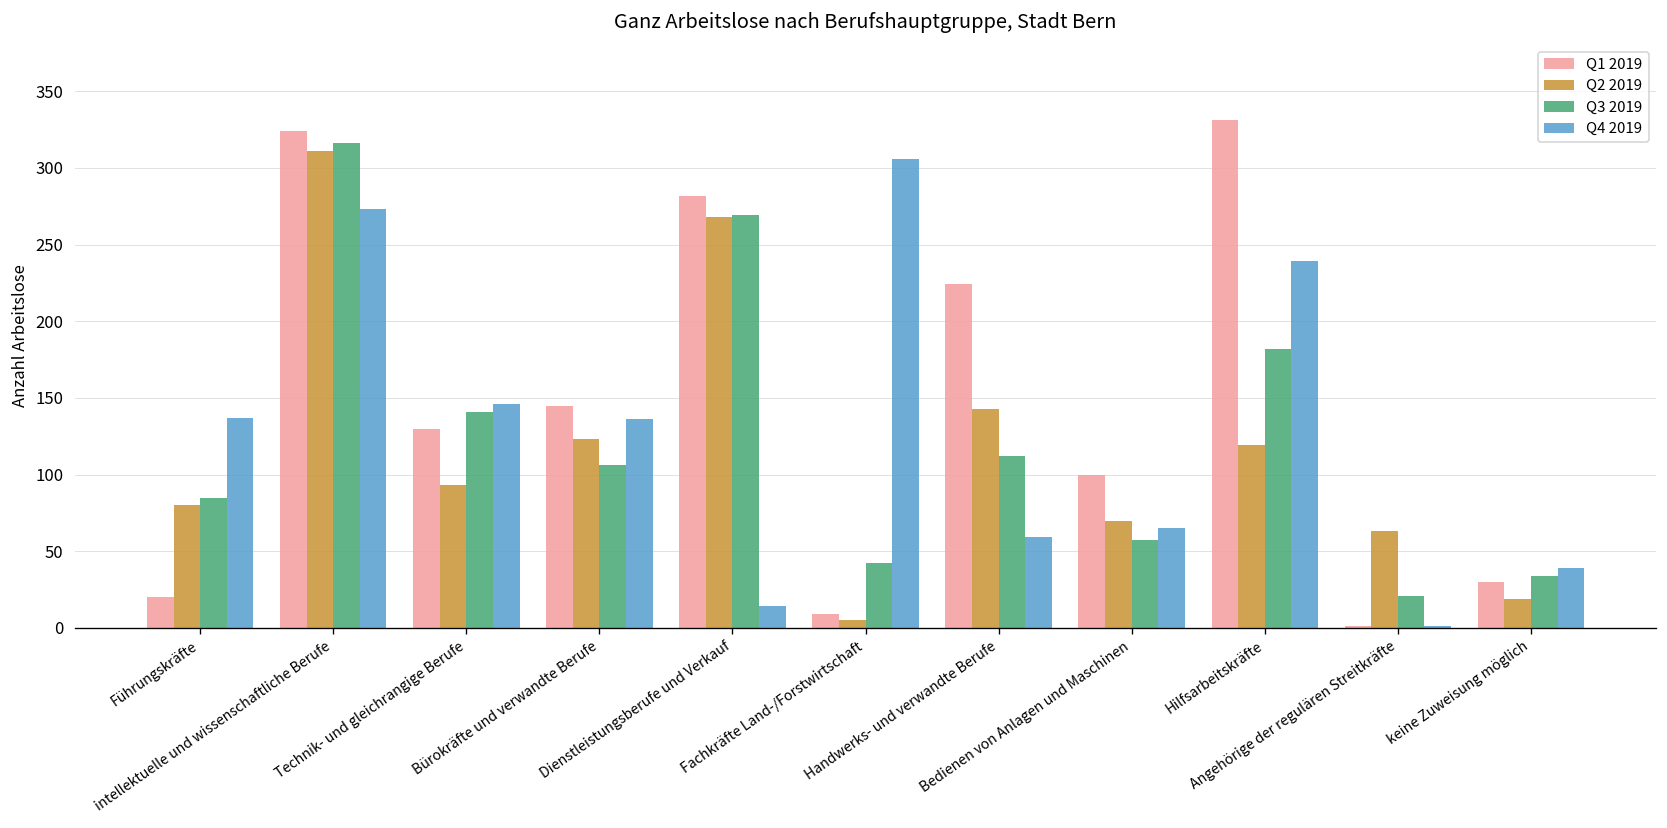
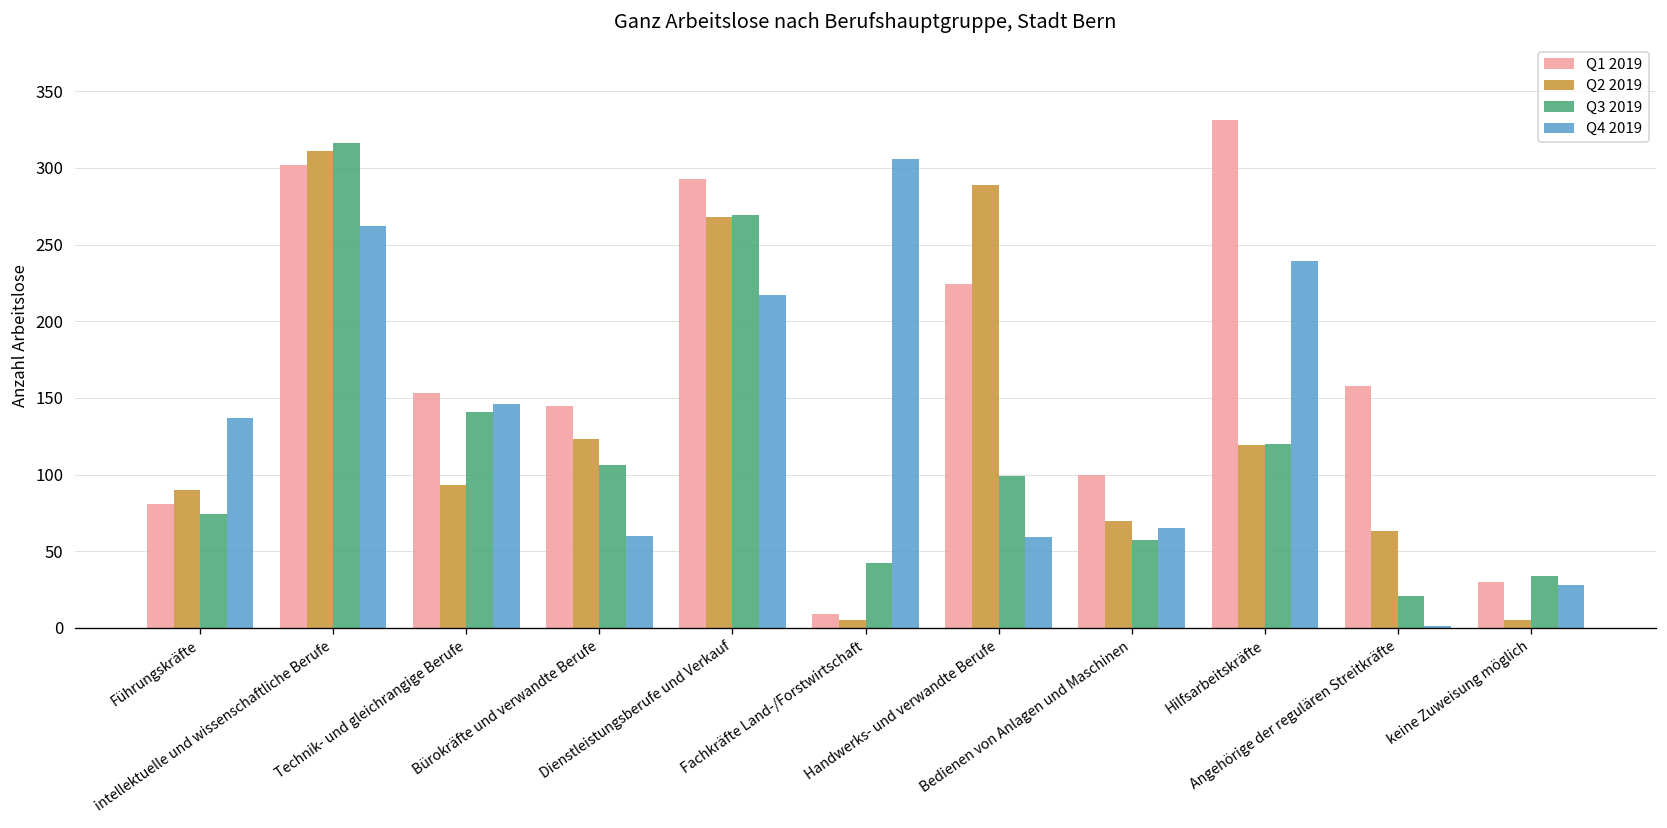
  {
    "Q1 2019": {
-     "Führungskräfte": 20,
-     "intellektuelle und wissenschaftliche Berufe": 324,
-     "Technik- und gleichrangige Berufe": 130,
+     "Führungskräfte": 81,
+     "intellektuelle und wissenschaftliche Berufe": 302,
+     "Technik- und gleichrangige Berufe": 153,
      "Bürokräfte und verwandte Berufe": 145,
-     "Dienstleistungsberufe und Verkauf": 282,
+     "Dienstleistungsberufe und Verkauf": 293,
      "Fachkräfte Land-/Forstwirtschaft": 9,
      "Handwerks- und verwandte Berufe": 224,
      "Bedienen von Anlagen und Maschinen": 100,
      "Hilfsarbeitskräfte": 331,
-     "Angehörige der regulären Streitkräfte": 1,
+     "Angehörige der regulären Streitkräfte": 158,
      "keine Zuweisung möglich": 30
    },
    "Q2 2019": {
-     "Führungskräfte": 80,
+     "Führungskräfte": 90,
      "intellektuelle und wissenschaftliche Berufe": 311,
      "Technik- und gleichrangige Berufe": 93,
      "Bürokräfte und verwandte Berufe": 123,
      "Dienstleistungsberufe und Verkauf": 268,
      "Fachkräfte Land-/Forstwirtschaft": 5,
-     "Handwerks- und verwandte Berufe": 143,
+     "Handwerks- und verwandte Berufe": 289,
      "Bedienen von Anlagen und Maschinen": 70,
      "Hilfsarbeitskräfte": 119,
      "Angehörige der regulären Streitkräfte": 63,
-     "keine Zuweisung möglich": 19
+     "keine Zuweisung möglich": 5
    },
    "Q3 2019": {
-     "Führungskräfte": 85,
+     "Führungskräfte": 74,
      "intellektuelle und wissenschaftliche Berufe": 316,
      "Technik- und gleichrangige Berufe": 141,
      "Bürokräfte und verwandte Berufe": 106,
      "Dienstleistungsberufe und Verkauf": 269,
      "Fachkräfte Land-/Forstwirtschaft": 42,
-     "Handwerks- und verwandte Berufe": 112,
+     "Handwerks- und verwandte Berufe": 99,
      "Bedienen von Anlagen und Maschinen": 57,
-     "Hilfsarbeitskräfte": 182,
+     "Hilfsarbeitskräfte": 120,
      "Angehörige der regulären Streitkräfte": 21,
      "keine Zuweisung möglich": 34
    },
    "Q4 2019": {
      "Führungskräfte": 137,
-     "intellektuelle und wissenschaftliche Berufe": 273,
+     "intellektuelle und wissenschaftliche Berufe": 262,
      "Technik- und gleichrangige Berufe": 146,
-     "Bürokräfte und verwandte Berufe": 136,
-     "Dienstleistungsberufe und Verkauf": 14,
+     "Bürokräfte und verwandte Berufe": 60,
+     "Dienstleistungsberufe und Verkauf": 217,
      "Fachkräfte Land-/Forstwirtschaft": 306,
      "Handwerks- und verwandte Berufe": 59,
      "Bedienen von Anlagen und Maschinen": 65,
      "Hilfsarbeitskräfte": 239,
-     "keine Zuweisung möglich": 39
+     "keine Zuweisung möglich": 28
    }
  }
